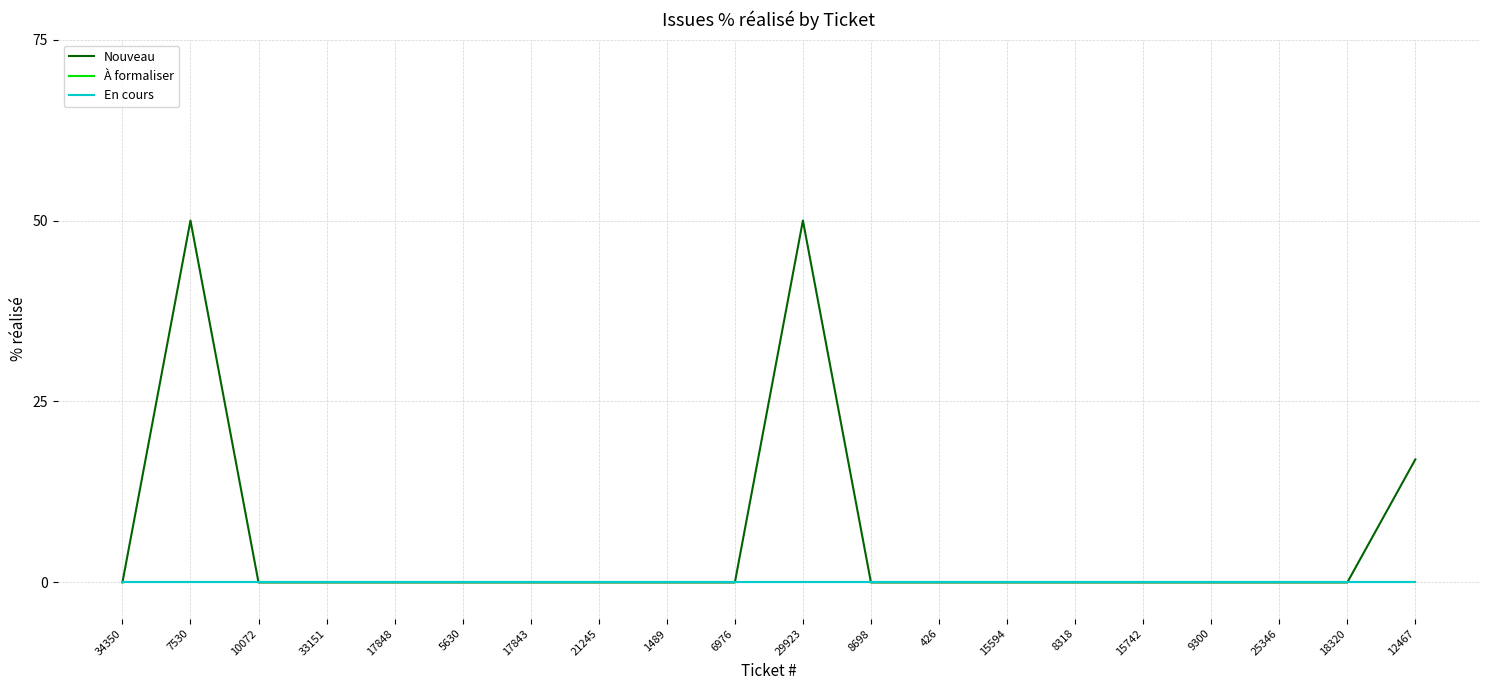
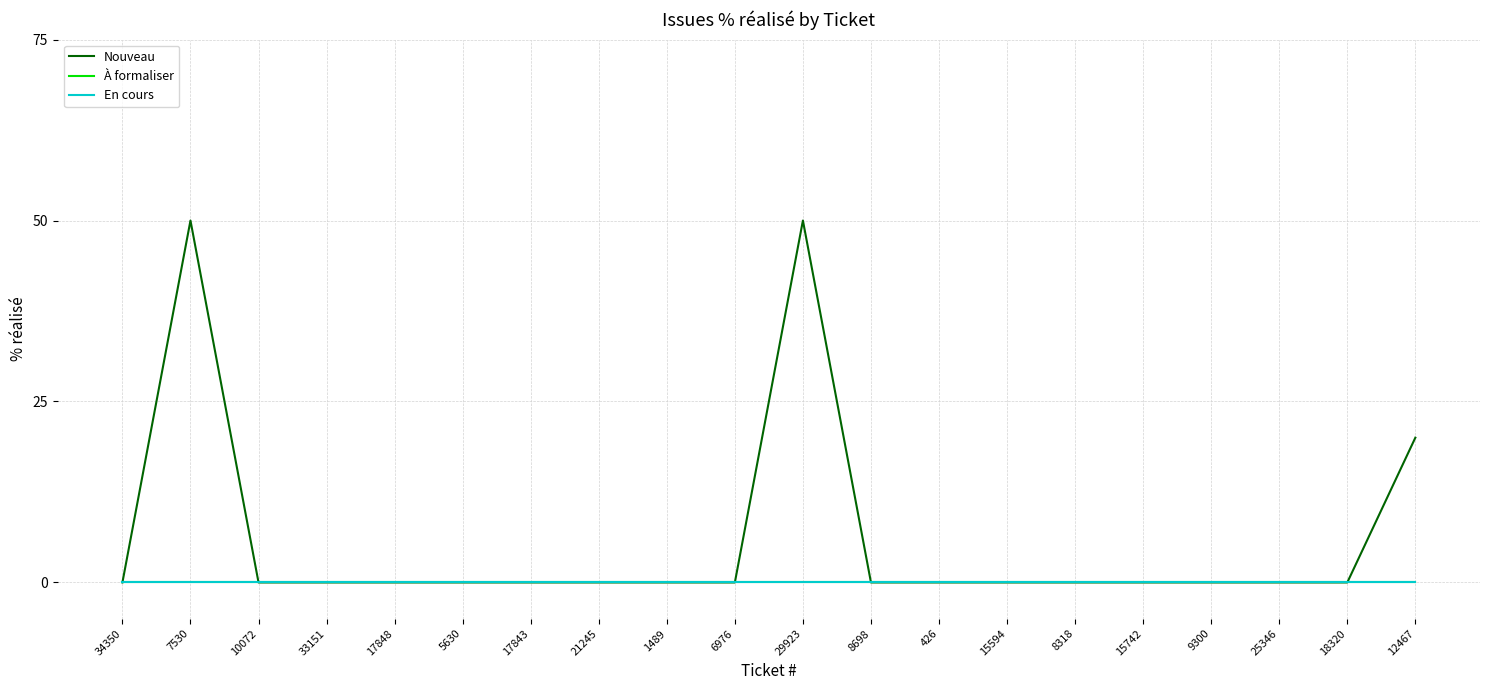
  {
    "Nouveau": {
      "7530": 50,
      "29923": 50,
-     "12467": 17
+     "12467": 20
    },
    "En cours": {
      "7530": 0,
      "29923": 0,
      "12467": 0
    }
  }
